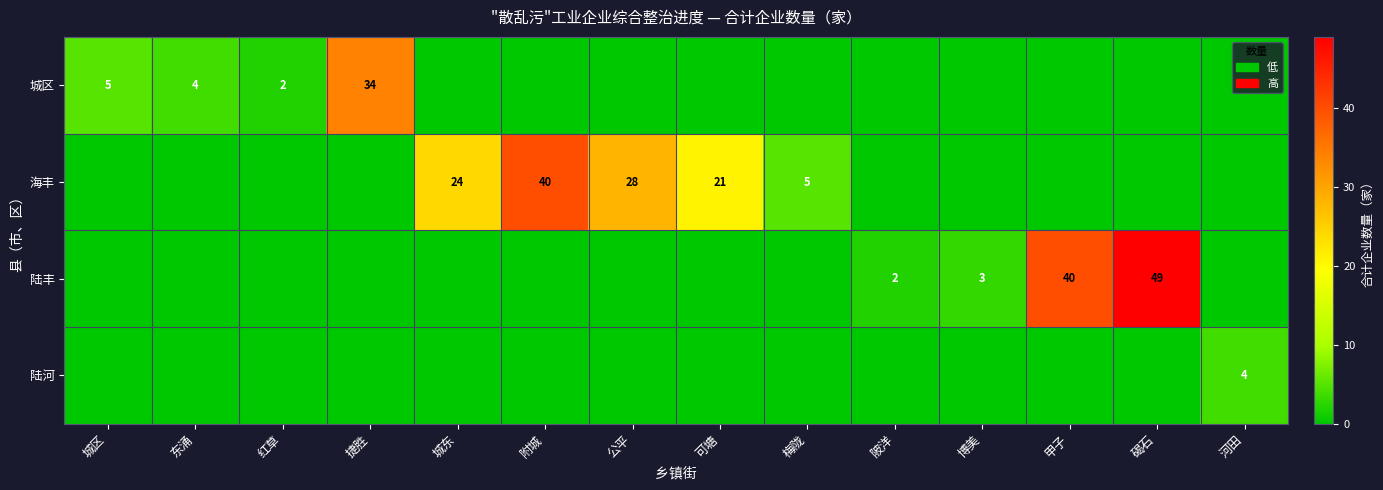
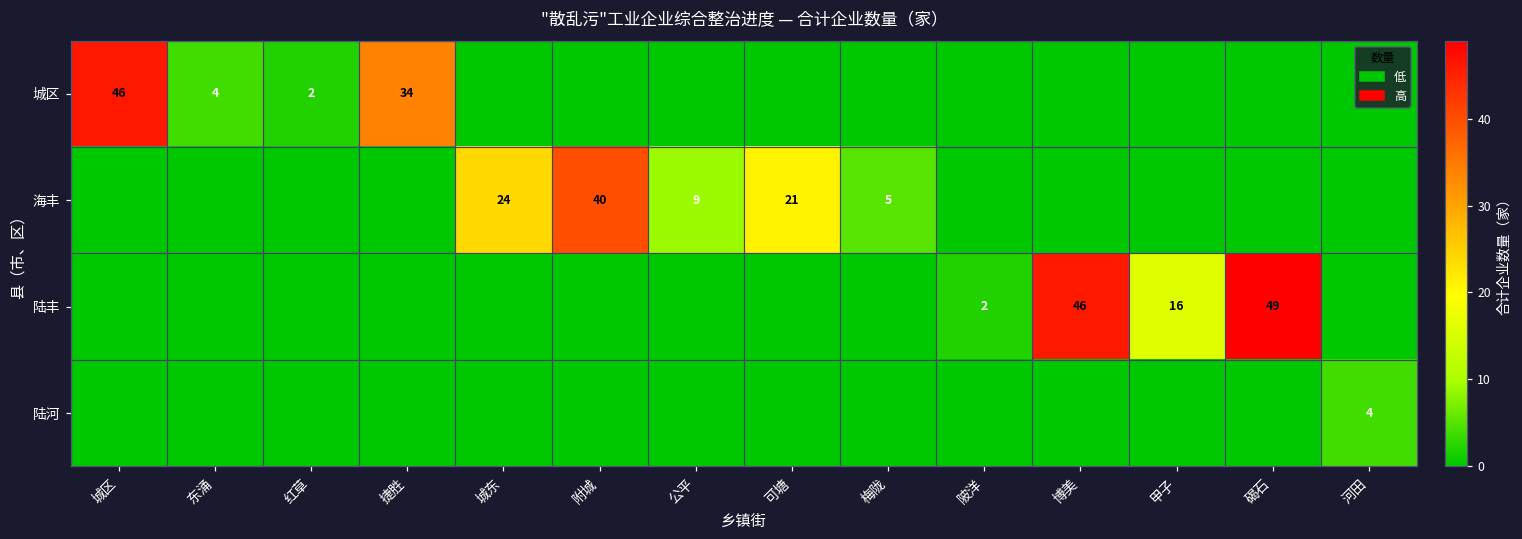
  {
    "城区": {
-     "城区": 5,
+     "城区": 46,
      "东涌": 4,
      "红草": 2,
      "捷胜": 34
    },
    "海丰": {
      "城东": 24,
      "附城": 40,
-     "公平": 28,
+     "公平": 9,
      "可塘": 21,
      "梅陇": 5
    },
    "陆丰": {
      "陂洋": 2,
-     "博美": 3,
-     "甲子": 40,
+     "博美": 46,
+     "甲子": 16,
      "碣石": 49
    },
    "陆河": {
      "河田": 4
    }
  }
